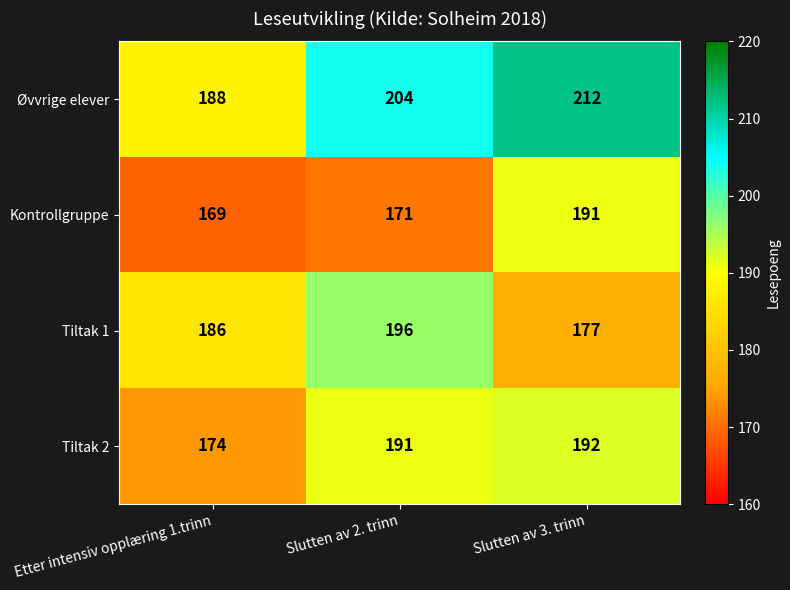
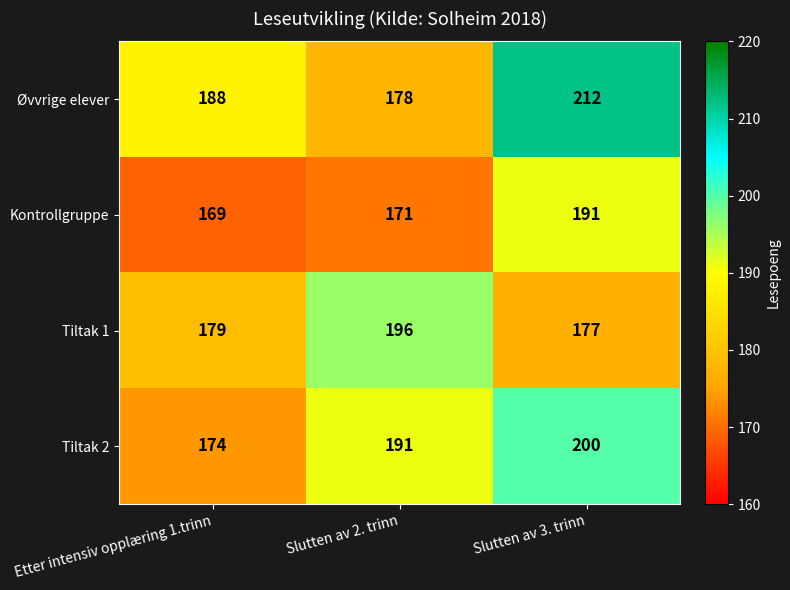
  {
    "Øvvrige elever": {
      "Etter intensiv opplæring 1.trinn": 188,
-     "Slutten av 2. trinn": 204,
+     "Slutten av 2. trinn": 178,
      "Slutten av 3. trinn": 212
    },
    "Kontrollgruppe": {
      "Etter intensiv opplæring 1.trinn": 169,
      "Slutten av 2. trinn": 171,
      "Slutten av 3. trinn": 191
    },
    "Tiltak 1": {
-     "Etter intensiv opplæring 1.trinn": 186,
+     "Etter intensiv opplæring 1.trinn": 179,
      "Slutten av 2. trinn": 196,
      "Slutten av 3. trinn": 177
    },
    "Tiltak 2": {
      "Etter intensiv opplæring 1.trinn": 174,
      "Slutten av 2. trinn": 191,
-     "Slutten av 3. trinn": 192
+     "Slutten av 3. trinn": 200
    }
  }
